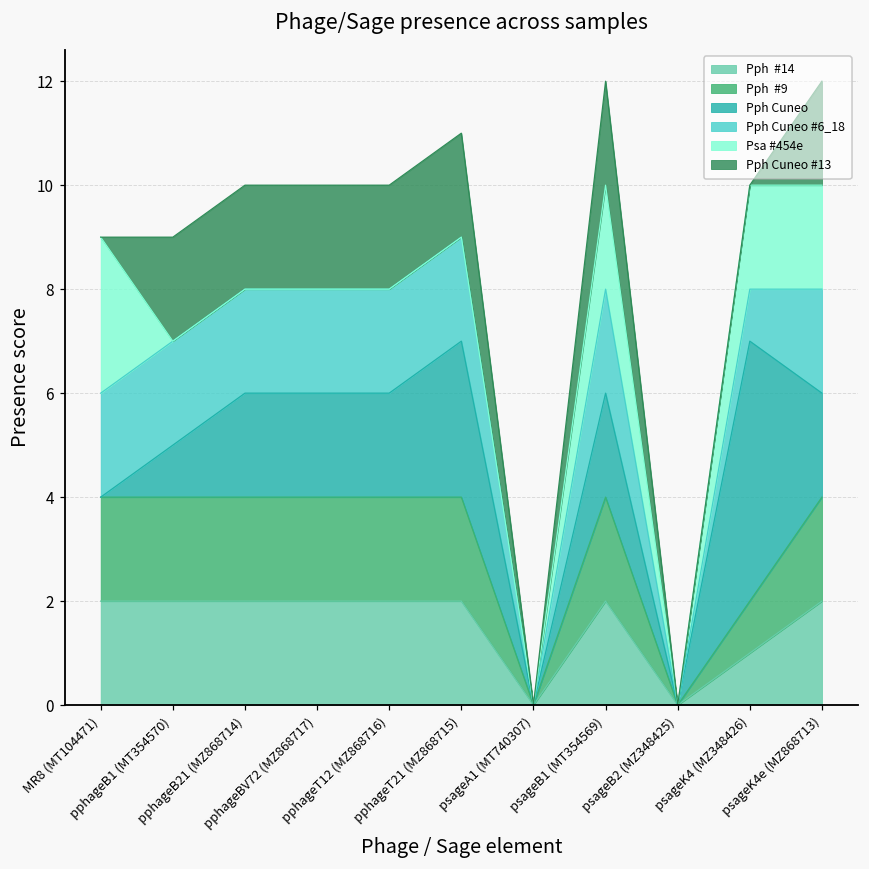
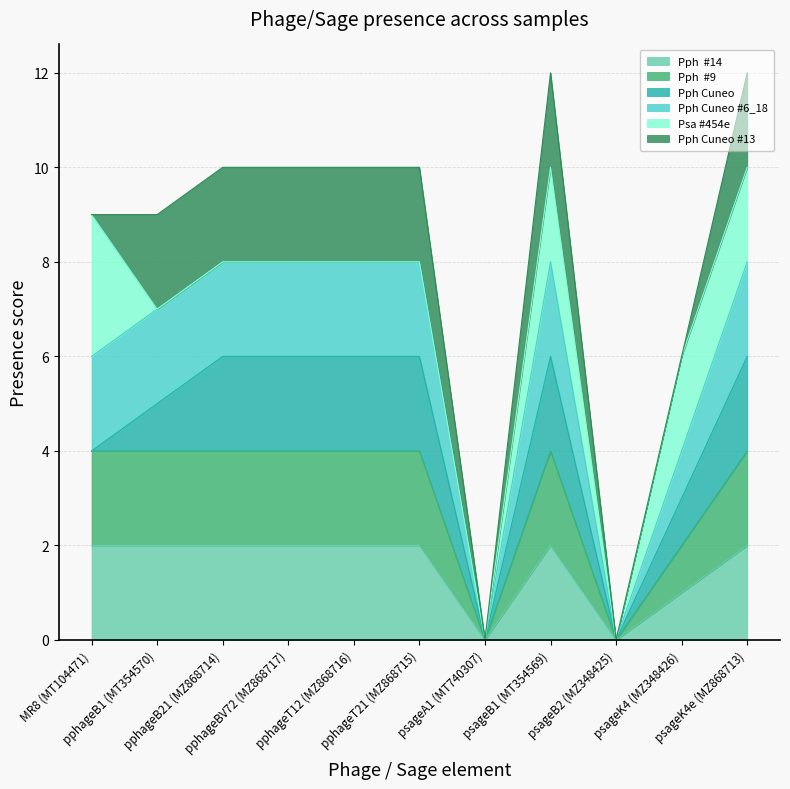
  {
    "Pph Cuneo": {
      "pphageB1 (MT354570)": 1,
      "pphageB21 (MZ868714)": 2,
      "pphageBV72 (MZ868717)": 2,
      "pphageT12 (MZ868716)": 2,
-     "pphageT21 (MZ868715)": 3,
+     "pphageT21 (MZ868715)": 2,
      "psageB1 (MT354569)": 2,
-     "psageK4 (MZ348426)": 5,
+     "psageK4 (MZ348426)": 1,
      "psageK4e (MZ868713)": 2
    },
    "Psa #454e": {
      "psageB1 (MT354569)": 2,
      "psageK4e (MZ868713)": 2
    }
  }
